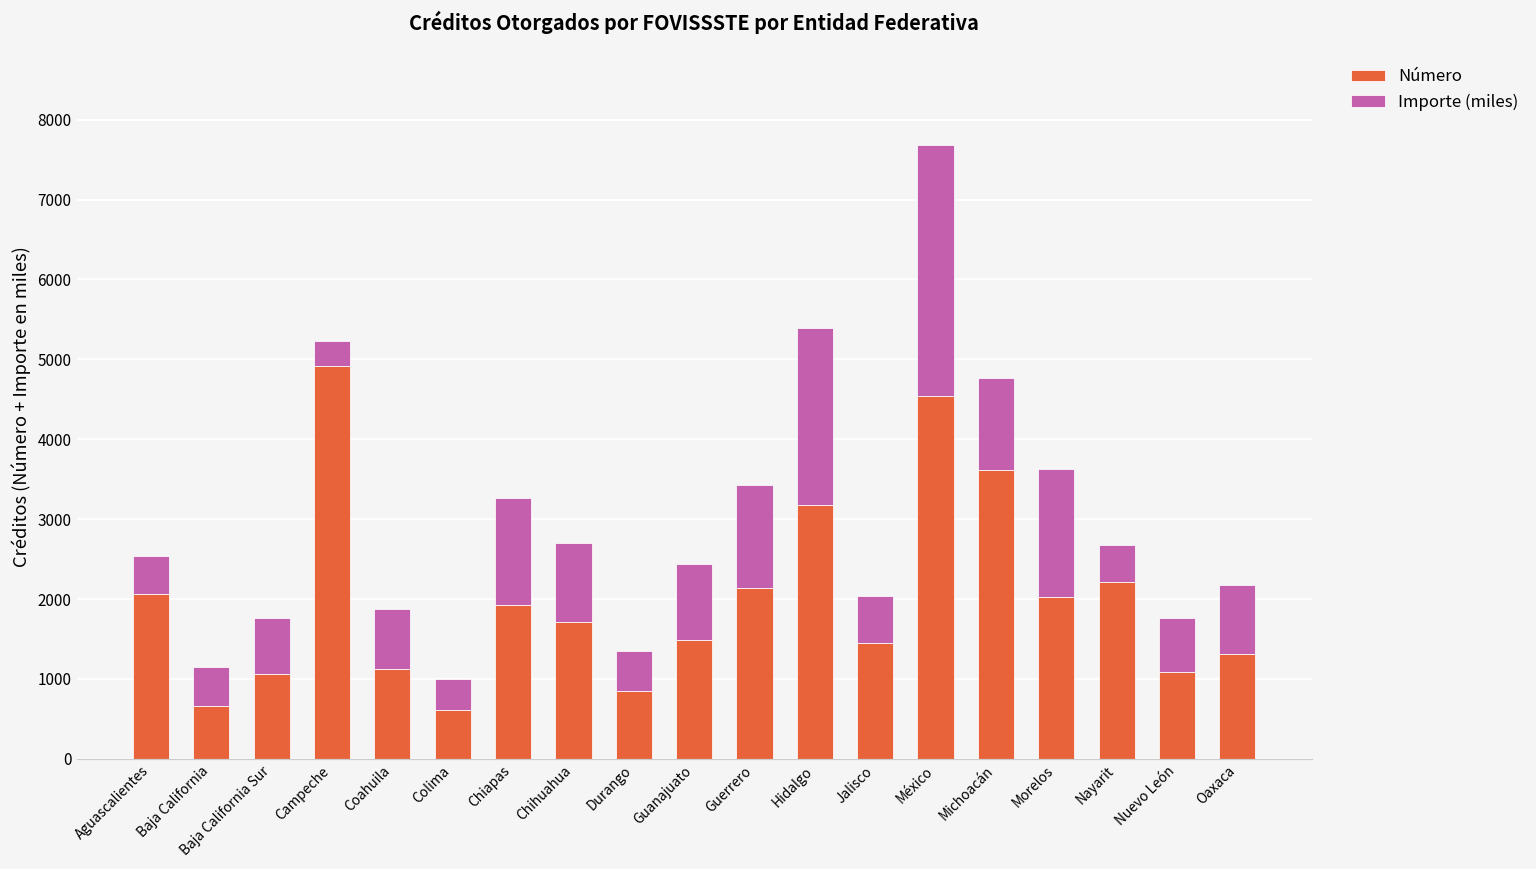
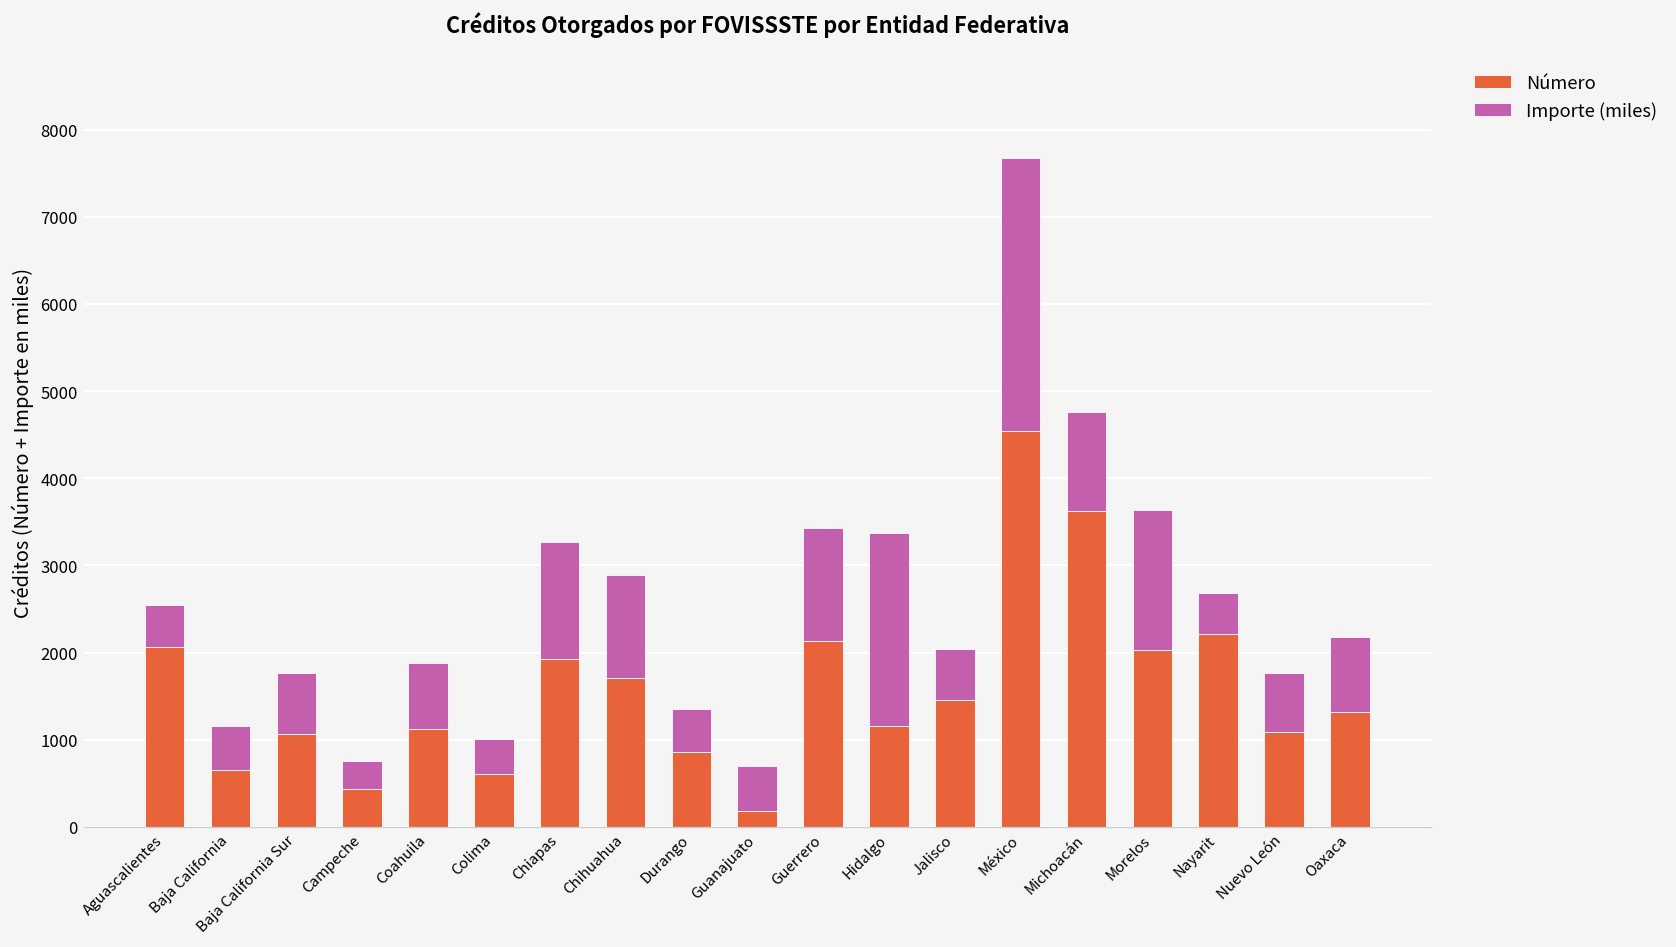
  {
    "Número": {
      "Aguascalientes": 2100,
      "Baja California": 700,
      "Baja California Sur": 1100,
-     "Campeche": 4900,
+     "Campeche": 400,
      "Coahuila": 1100,
      "Colima": 600,
      "Chiapas": 1900,
      "Chihuahua": 1700,
      "Durango": 900,
-     "Guanajuato": 1500,
+     "Guanajuato": 200,
      "Guerrero": 2100,
-     "Hidalgo": 3200,
+     "Hidalgo": 1200,
      "Jalisco": 1500,
      "México": 4500,
      "Michoacán": 3600,
      "Morelos": 2000,
      "Nayarit": 2200,
      "Nuevo León": 1100,
      "Oaxaca": 1300
    },
    "Importe (miles)": {
      "Aguascalientes": 500,
      "Baja California": 500,
      "Baja California Sur": 700,
      "Campeche": 300,
      "Coahuila": 800,
      "Colima": 400,
      "Chiapas": 1300,
-     "Chihuahua": 1000,
+     "Chihuahua": 1200,
      "Durango": 500,
-     "Guanajuato": 1000,
+     "Guanajuato": 500,
      "Guerrero": 1300,
      "Hidalgo": 2200,
      "Jalisco": 600,
      "México": 3100,
      "Michoacán": 1100,
      "Morelos": 1600,
      "Nayarit": 500,
      "Nuevo León": 700,
      "Oaxaca": 900
    }
  }
